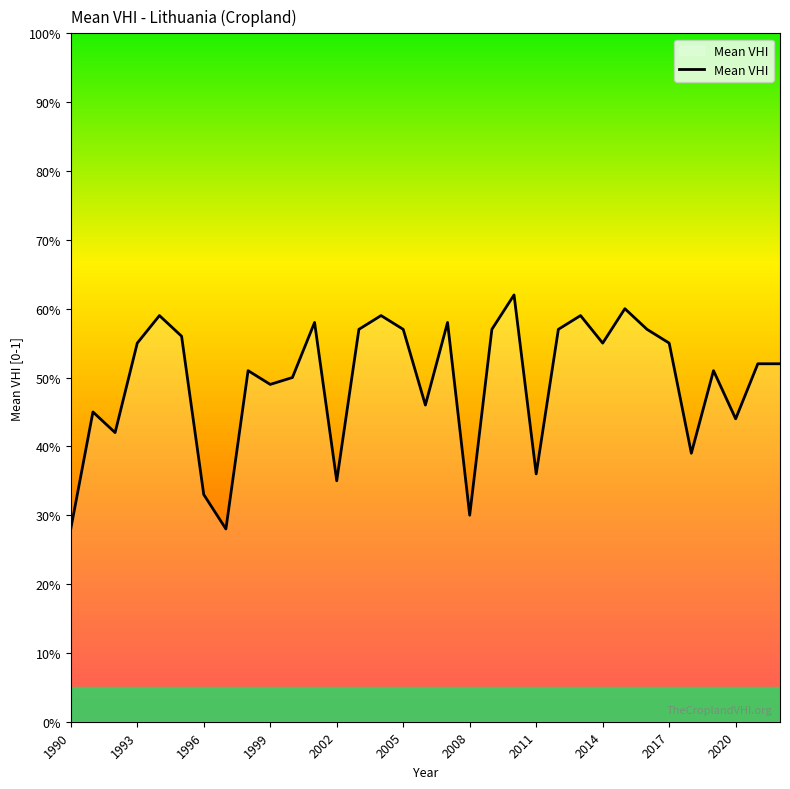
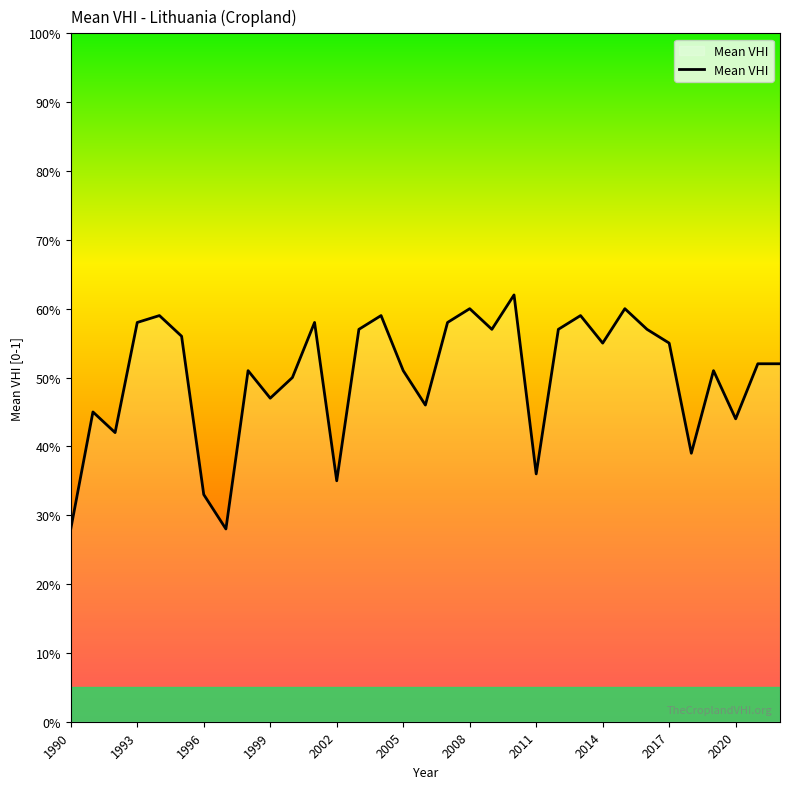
  {
    "1990": "28%",
-   "1993": "55%",
+   "1993": "58%",
    "1996": "33%",
-   "1999": "49%",
+   "1999": "47%",
    "2002": "35%",
-   "2005": "57%",
-   "2008": "30%",
+   "2005": "51%",
+   "2008": "60%",
    "2011": "36%",
    "2014": "55%",
    "2017": "55%",
    "2020": "44%"
  }
